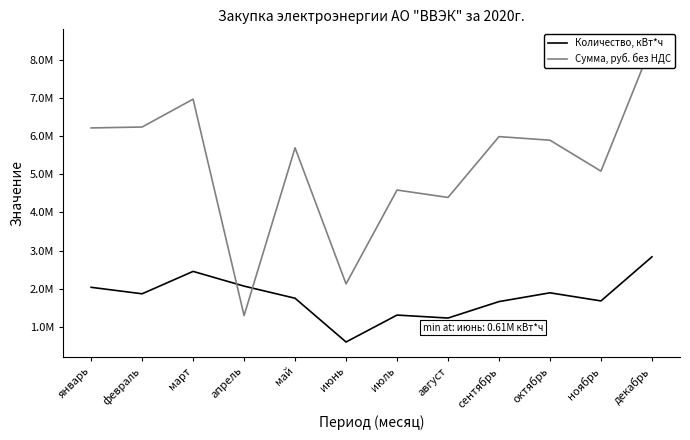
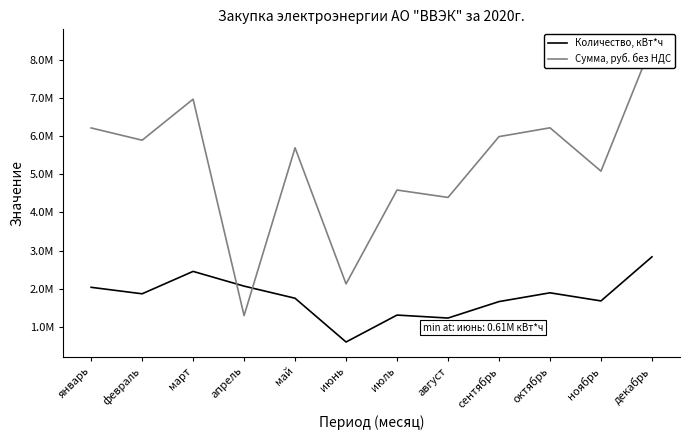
  {
    "Количество, кВт*ч": {
      "январь": 2000000,
      "февраль": 1900000,
      "март": 2500000,
      "апрель": 2100000,
      "май": 1800000,
      "июнь": 600000,
      "июль": 1300000,
      "сентябрь": 1700000,
      "октябрь": 1900000,
      "ноябрь": 1700000,
      "декабрь": 2800000
    },
    "Сумма, руб. без НДС": {
      "январь": 6200000,
-     "февраль": 6200000,
+     "февраль": 5900000,
      "март": 7000000,
      "апрель": 1300000,
      "май": 5700000,
      "июнь": 2100000,
      "июль": 4600000,
      "август": 4400000,
      "сентябрь": 6000000,
-     "октябрь": 5900000,
+     "октябрь": 6200000,
      "ноябрь": 5100000
    }
  }
